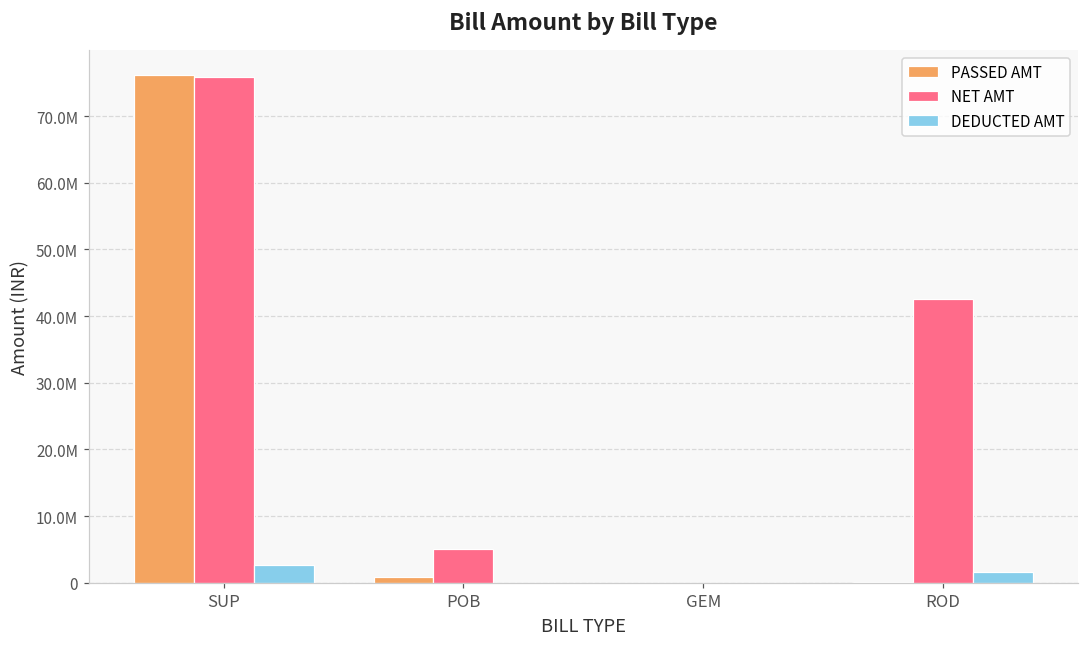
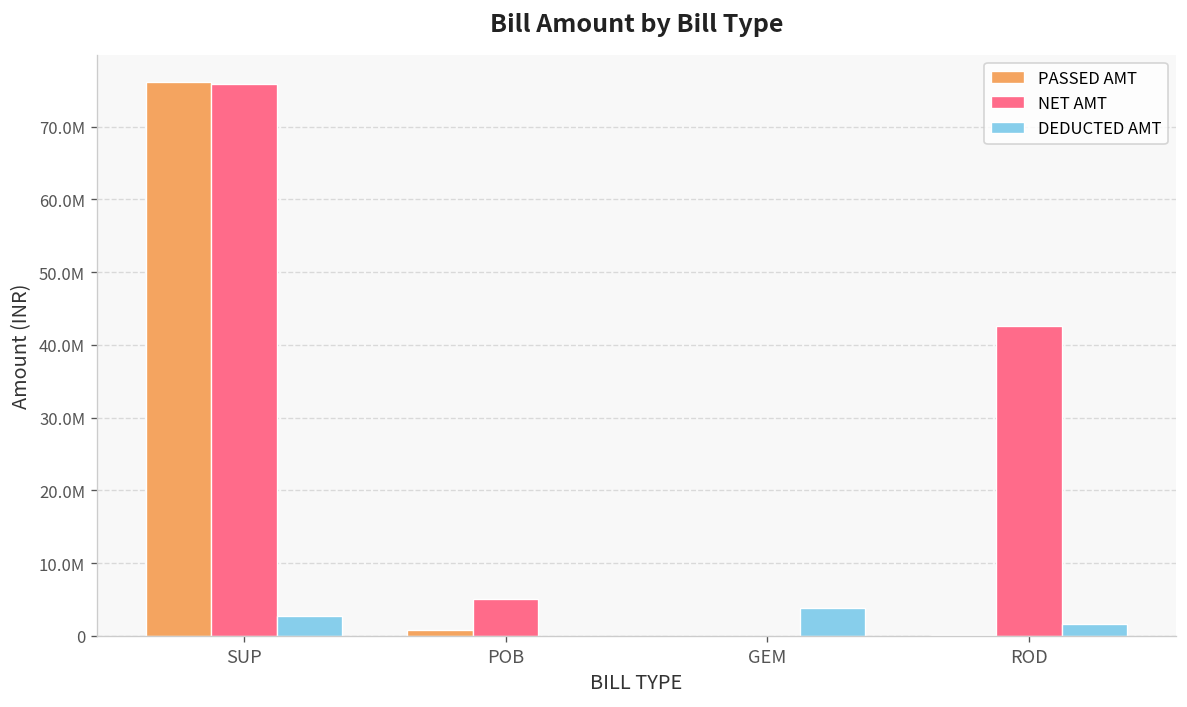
  {
    "PASSED AMT": {
      "SUP": 76000000,
      "POB": 1000000
    },
    "NET AMT": {
      "SUP": 76000000,
      "POB": 5000000,
      "ROD": 43000000
    },
    "DEDUCTED AMT": {
      "SUP": 3000000,
-     "GEM": 0,
+     "GEM": 4000000,
      "ROD": 2000000
    }
  }
